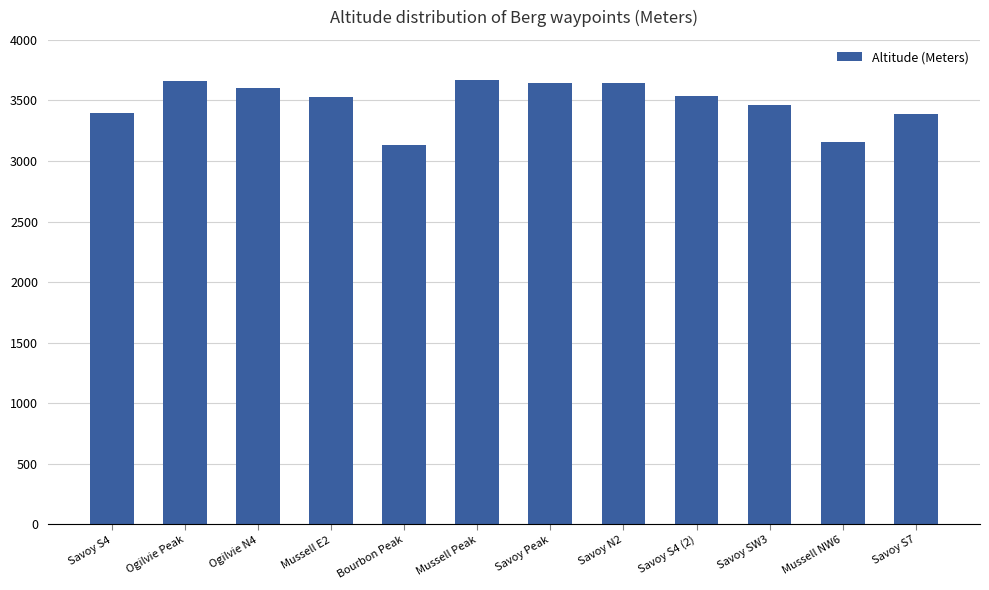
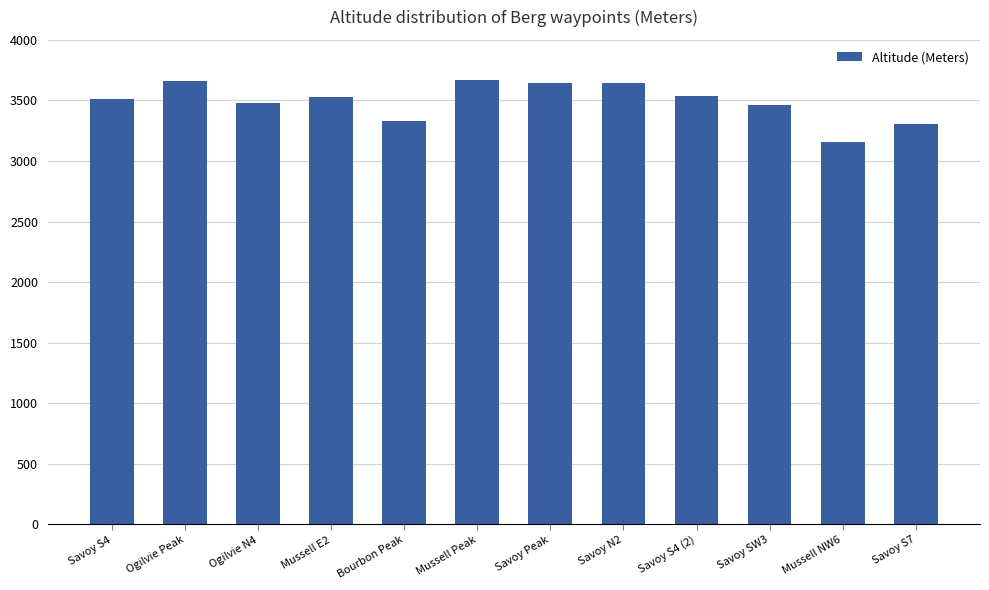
  {
-   "Savoy S4": 3400,
+   "Savoy S4": 3510,
    "Ogilvie Peak": 3660,
-   "Ogilvie N4": 3600,
+   "Ogilvie N4": 3480,
    "Mussell E2": 3530,
-   "Bourbon Peak": 3130,
+   "Bourbon Peak": 3330,
    "Mussell Peak": 3670,
    "Savoy Peak": 3640,
    "Savoy N2": 3650,
    "Savoy S4 (2)": 3540,
    "Savoy SW3": 3460,
    "Mussell NW6": 3150,
-   "Savoy S7": 3390
+   "Savoy S7": 3310
  }
